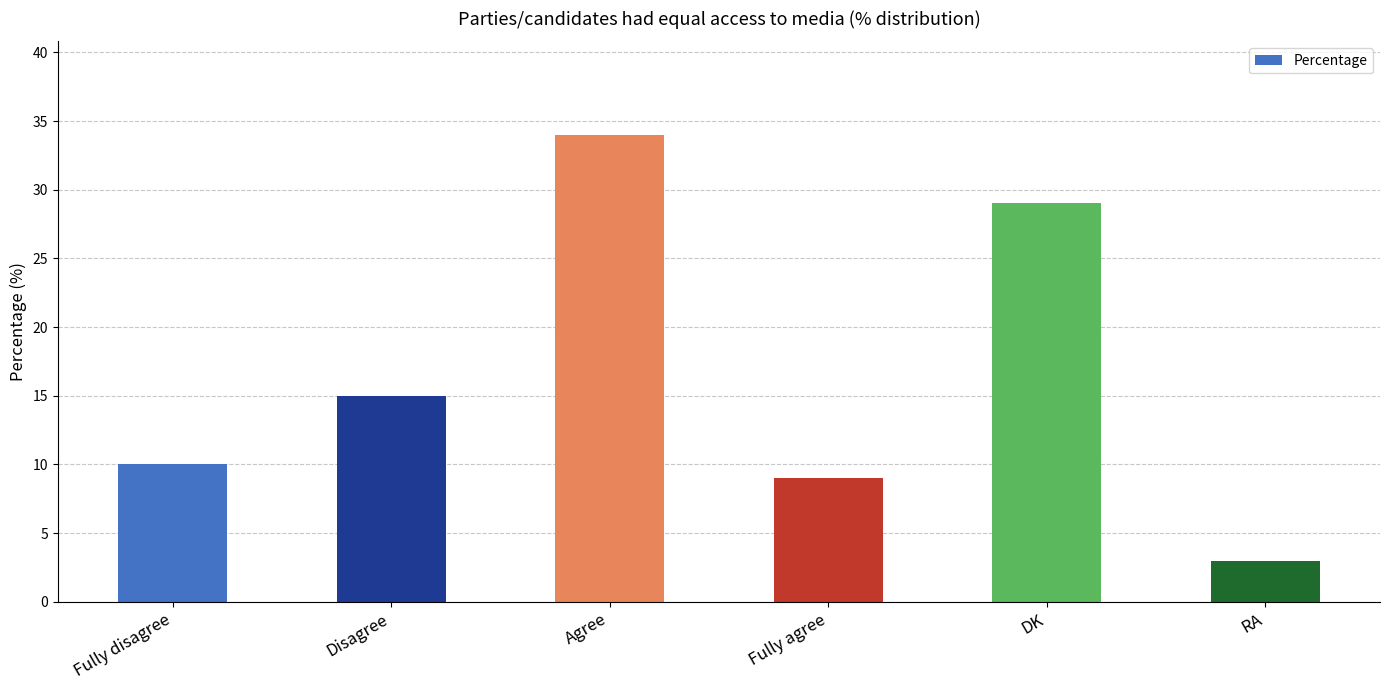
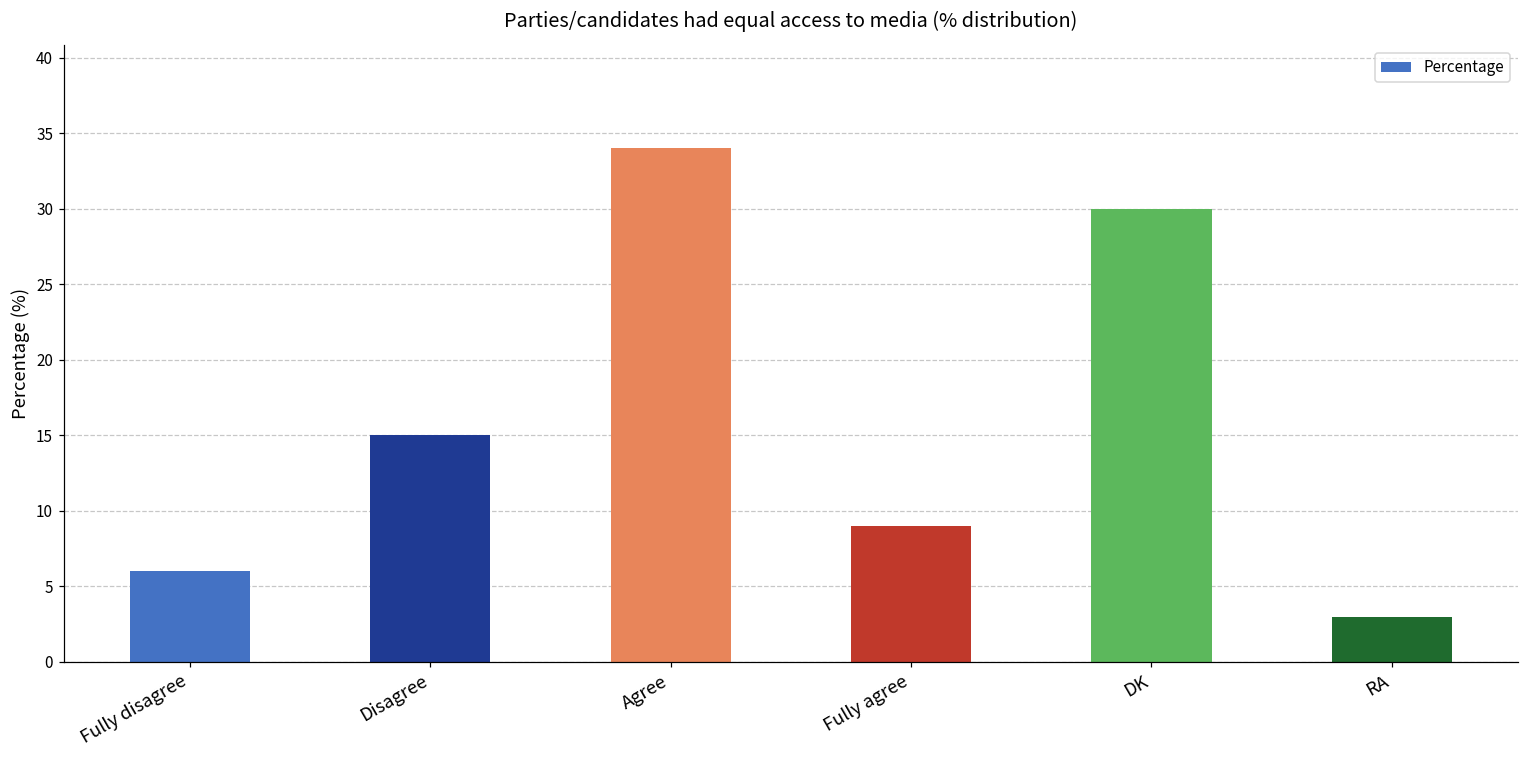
  {
-   "Fully disagree": 10,
+   "Fully disagree": 6,
    "Disagree": 15,
    "Agree": 34,
    "Fully agree": 9,
-   "DK": 29,
+   "DK": 30,
    "RA": 3
  }
